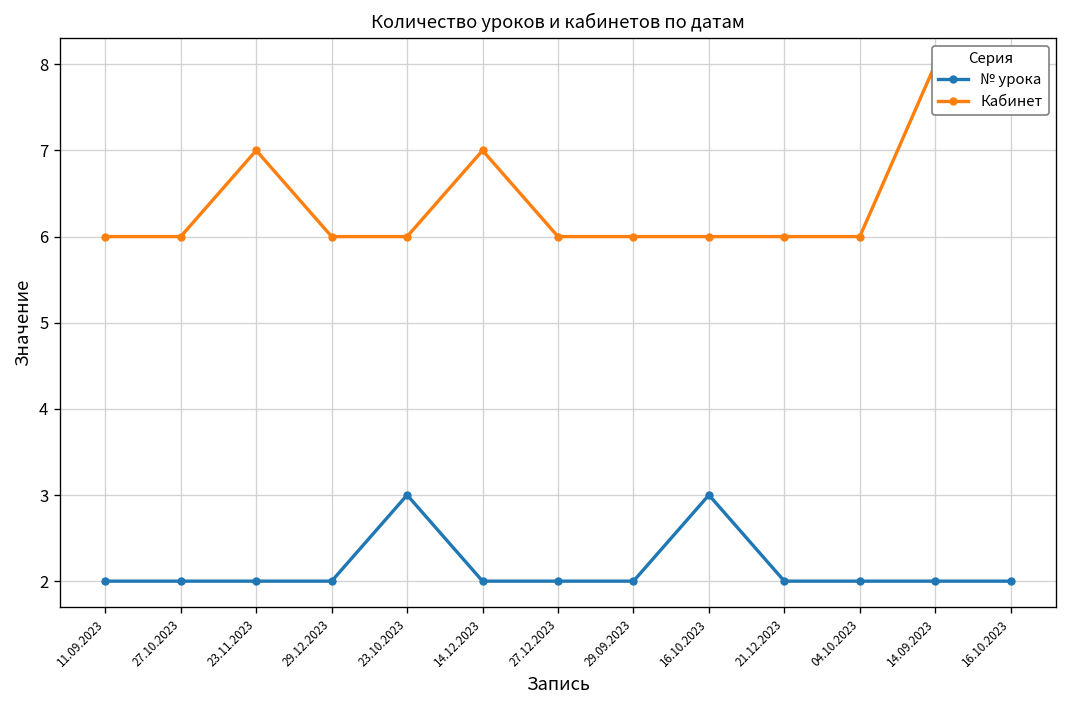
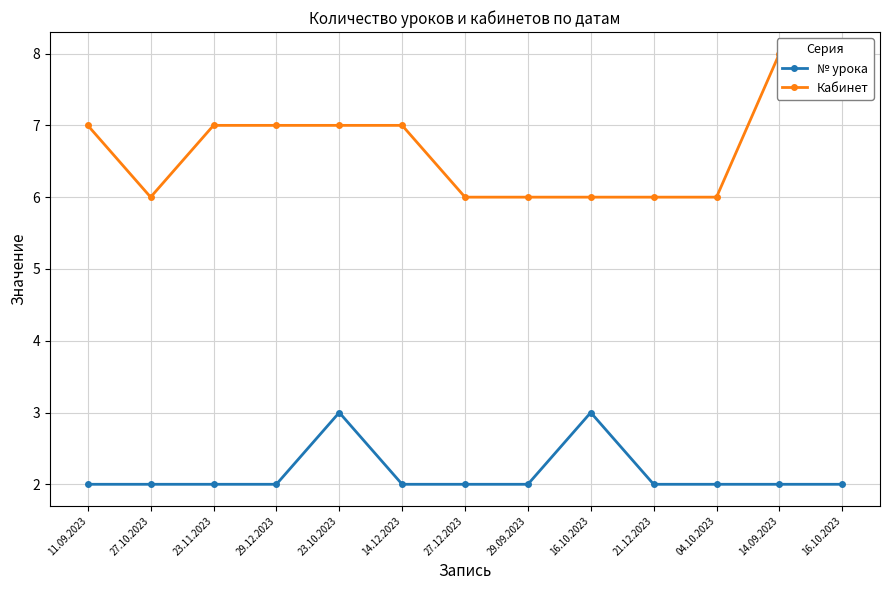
  {
    "№ урока": {
      "11.09.2023": 2,
      "27.10.2023": 2,
      "23.11.2023": 2,
      "29.12.2023": 2,
      "23.10.2023": 3,
      "14.12.2023": 2,
      "27.12.2023": 2,
      "29.09.2023": 2,
      "21.12.2023": 2,
      "04.10.2023": 2,
      "14.09.2023": 2
    },
    "Кабинет": {
-     "11.09.2023": 6,
+     "11.09.2023": 7,
      "27.10.2023": 6,
      "23.11.2023": 7,
-     "29.12.2023": 6,
-     "23.10.2023": 6,
+     "29.12.2023": 7,
+     "23.10.2023": 7,
      "14.12.2023": 7,
      "27.12.2023": 6,
      "29.09.2023": 6,
      "21.12.2023": 6,
      "04.10.2023": 6
    }
  }
